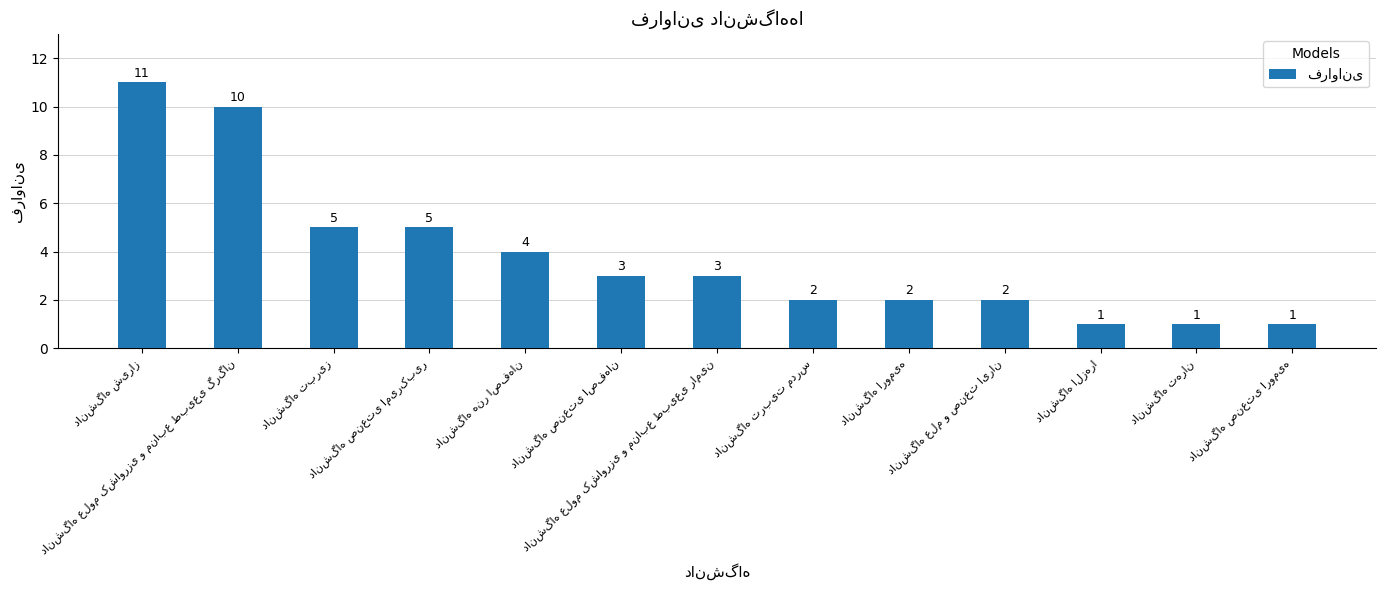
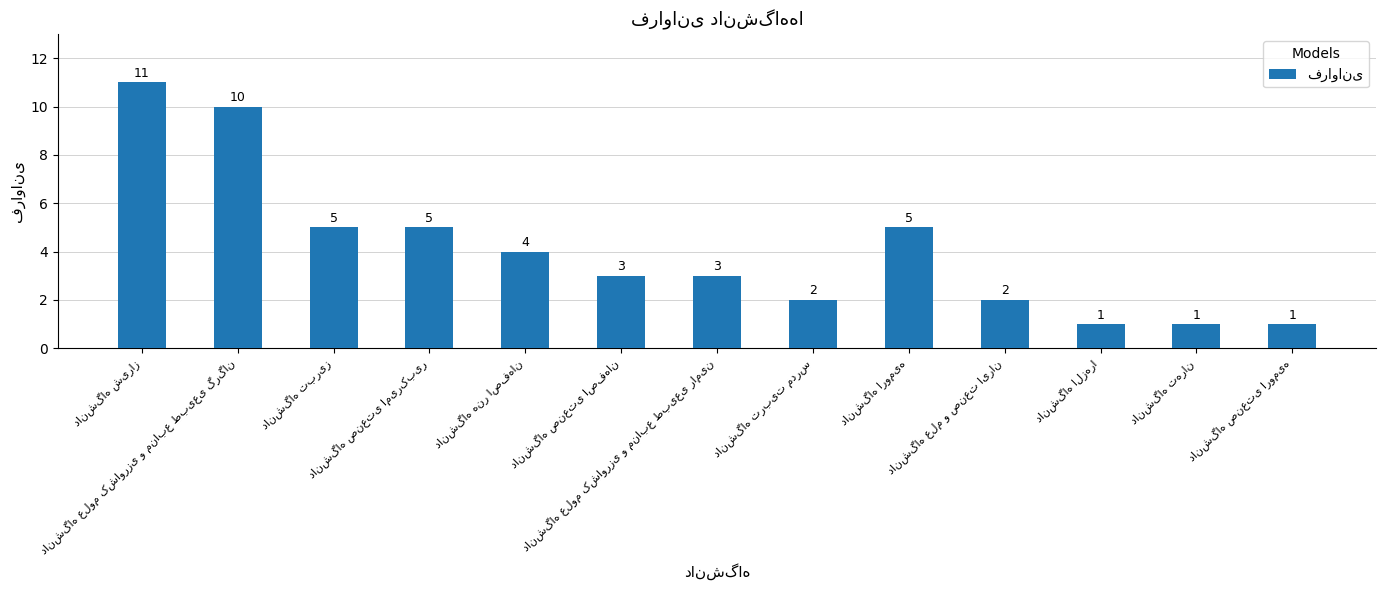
  {
    "دانشگاه شیراز": 11,
    "دانشگاه علوم کشاورزی و منابع طبیعی گرگان": 10,
    "دانشگاه تبریز": 5,
    "دانشگاه صنعتی امیرکبیر": 5,
    "دانشگاه هنر اصفهان": 4,
    "دانشگاه صنعتی اصفهان": 3,
    "دانشگاه علوم کشاورزی و منابع طبیعی رامین": 3,
    "دانشگاه تربیت مدرس": 2,
-   "دانشگاه ارومیه": 2,
+   "دانشگاه ارومیه": 5,
    "دانشگاه علم و صنعت ایران": 2,
    "دانشگاه الزهرا": 1,
    "دانشگاه تهران": 1,
    "دانشگاه صنعتی ارومیه": 1
  }
